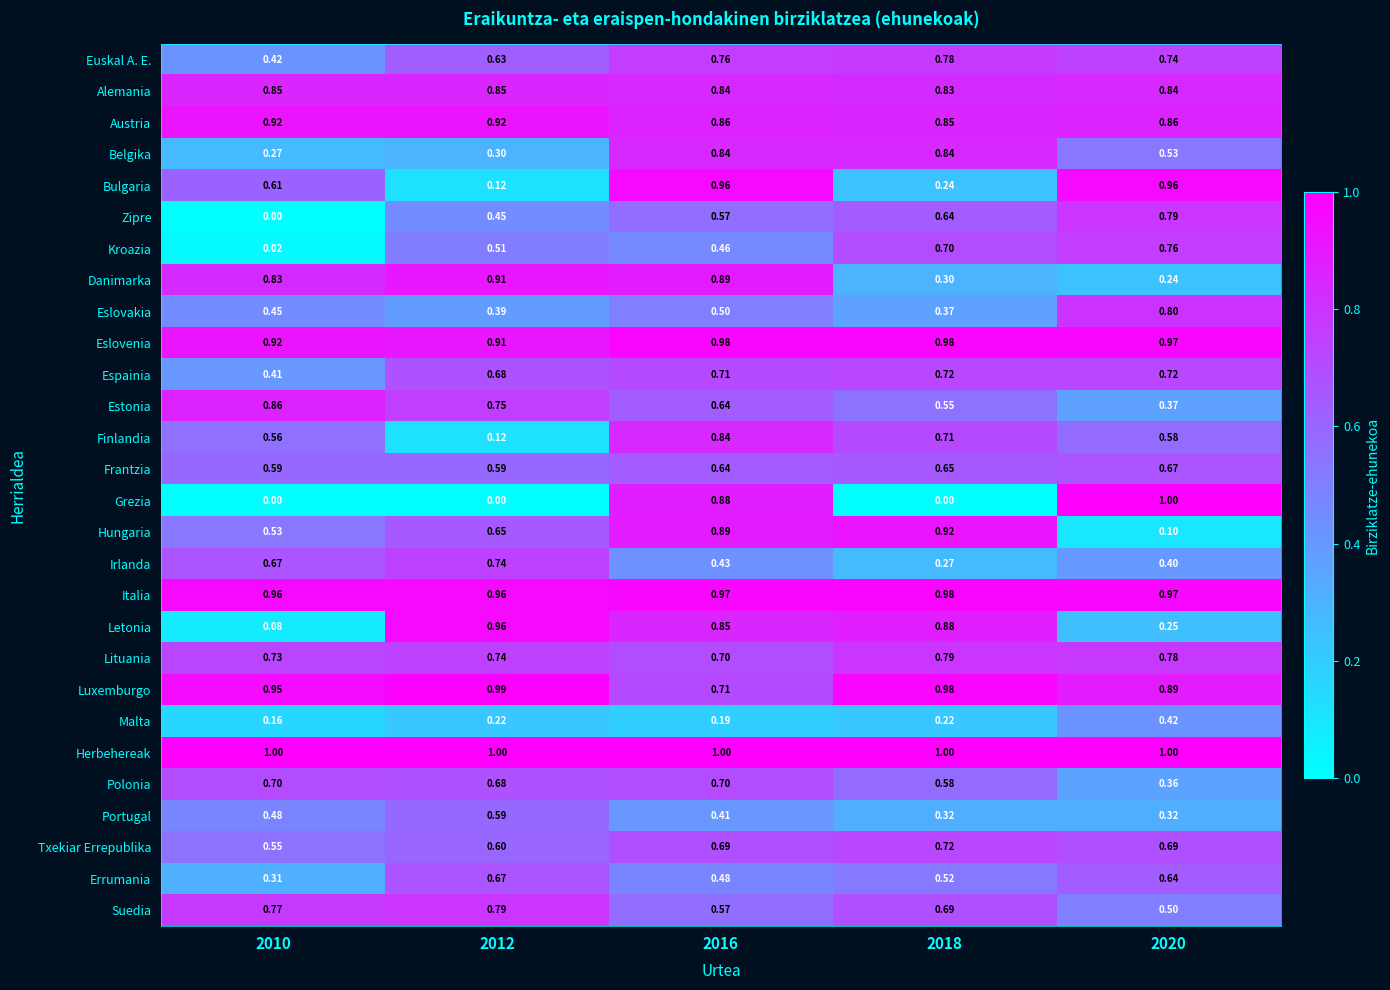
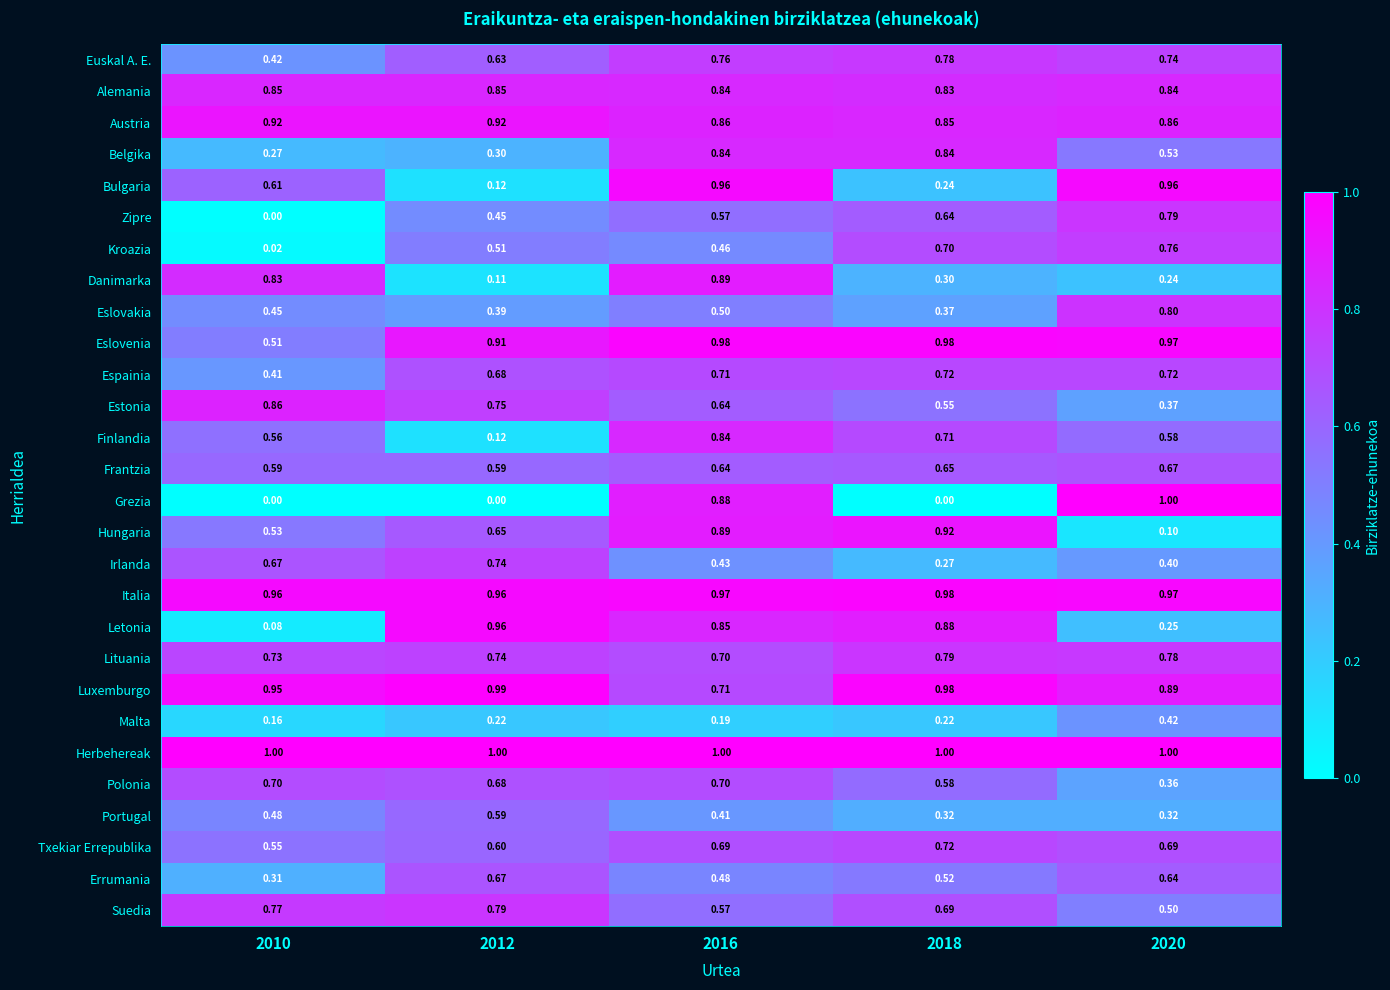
  {
    "Euskal A. E.": {
      "2010": 0.42,
      "2012": 0.63,
      "2016": 0.76,
      "2018": 0.78,
      "2020": 0.74
    },
    "Alemania": {
      "2010": 0.85,
      "2012": 0.85,
      "2016": 0.84,
      "2018": 0.83,
      "2020": 0.84
    },
    "Austria": {
      "2010": 0.92,
      "2012": 0.92,
      "2016": 0.86,
      "2018": 0.85,
      "2020": 0.86
    },
    "Belgika": {
      "2010": 0.27,
      "2012": 0.30,
      "2016": 0.84,
      "2018": 0.84,
      "2020": 0.53
    },
    "Bulgaria": {
      "2010": 0.61,
      "2012": 0.12,
      "2016": 0.96,
      "2018": 0.24,
      "2020": 0.96
    },
    "Zipre": {
      "2010": 0.00,
      "2012": 0.45,
      "2016": 0.57,
      "2018": 0.64,
      "2020": 0.79
    },
    "Kroazia": {
      "2010": 0.02,
      "2012": 0.51,
      "2016": 0.46,
      "2018": 0.70,
      "2020": 0.76
    },
    "Danimarka": {
      "2010": 0.83,
-     "2012": 0.91,
+     "2012": 0.11,
      "2016": 0.89,
      "2018": 0.30,
      "2020": 0.24
    },
    "Eslovakia": {
      "2010": 0.45,
      "2012": 0.39,
      "2016": 0.50,
      "2018": 0.37,
      "2020": 0.80
    },
    "Eslovenia": {
-     "2010": 0.92,
+     "2010": 0.51,
      "2012": 0.91,
      "2016": 0.98,
      "2018": 0.98,
      "2020": 0.97
    },
    "Espainia": {
      "2010": 0.41,
      "2012": 0.68,
      "2016": 0.71,
      "2018": 0.72,
      "2020": 0.72
    },
    "Estonia": {
      "2010": 0.86,
      "2012": 0.75,
      "2016": 0.64,
      "2018": 0.55,
      "2020": 0.37
    },
    "Finlandia": {
      "2010": 0.56,
      "2012": 0.12,
      "2016": 0.84,
      "2018": 0.71,
      "2020": 0.58
    },
    "Frantzia": {
      "2010": 0.59,
      "2012": 0.59,
      "2016": 0.64,
      "2018": 0.65,
      "2020": 0.67
    },
    "Grezia": {
      "2010": 0.00,
      "2012": 0.00,
      "2016": 0.88,
      "2018": 0.00,
      "2020": 1.00
    },
    "Hungaria": {
      "2010": 0.53,
      "2012": 0.65,
      "2016": 0.89,
      "2018": 0.92,
      "2020": 0.10
    },
    "Irlanda": {
      "2010": 0.67,
      "2012": 0.74,
      "2016": 0.43,
      "2018": 0.27,
      "2020": 0.40
    },
    "Italia": {
      "2010": 0.96,
      "2012": 0.96,
      "2016": 0.97,
      "2018": 0.98,
      "2020": 0.97
    },
    "Letonia": {
      "2010": 0.08,
      "2012": 0.96,
      "2016": 0.85,
      "2018": 0.88,
      "2020": 0.25
    },
    "Lituania": {
      "2010": 0.73,
      "2012": 0.74,
      "2016": 0.70,
      "2018": 0.79,
      "2020": 0.78
    },
    "Luxemburgo": {
      "2010": 0.95,
      "2012": 0.99,
      "2016": 0.71,
      "2018": 0.98,
      "2020": 0.89
    },
    "Malta": {
      "2010": 0.16,
      "2012": 0.22,
      "2016": 0.19,
      "2018": 0.22,
      "2020": 0.42
    },
    "Herbehereak": {
      "2010": 1.00,
      "2012": 1.00,
      "2016": 1.00,
      "2018": 1.00,
      "2020": 1.00
    },
    "Polonia": {
      "2010": 0.70,
      "2012": 0.68,
      "2016": 0.70,
      "2018": 0.58,
      "2020": 0.36
    },
    "Portugal": {
      "2010": 0.48,
      "2012": 0.59,
      "2016": 0.41,
      "2018": 0.32,
      "2020": 0.32
    },
    "Txekiar Errepublika": {
      "2010": 0.55,
      "2012": 0.60,
      "2016": 0.69,
      "2018": 0.72,
      "2020": 0.69
    },
    "Errumania": {
      "2010": 0.31,
      "2012": 0.67,
      "2016": 0.48,
      "2018": 0.52,
      "2020": 0.64
    },
    "Suedia": {
      "2010": 0.77,
      "2012": 0.79,
      "2016": 0.57,
      "2018": 0.69,
      "2020": 0.50
    }
  }
